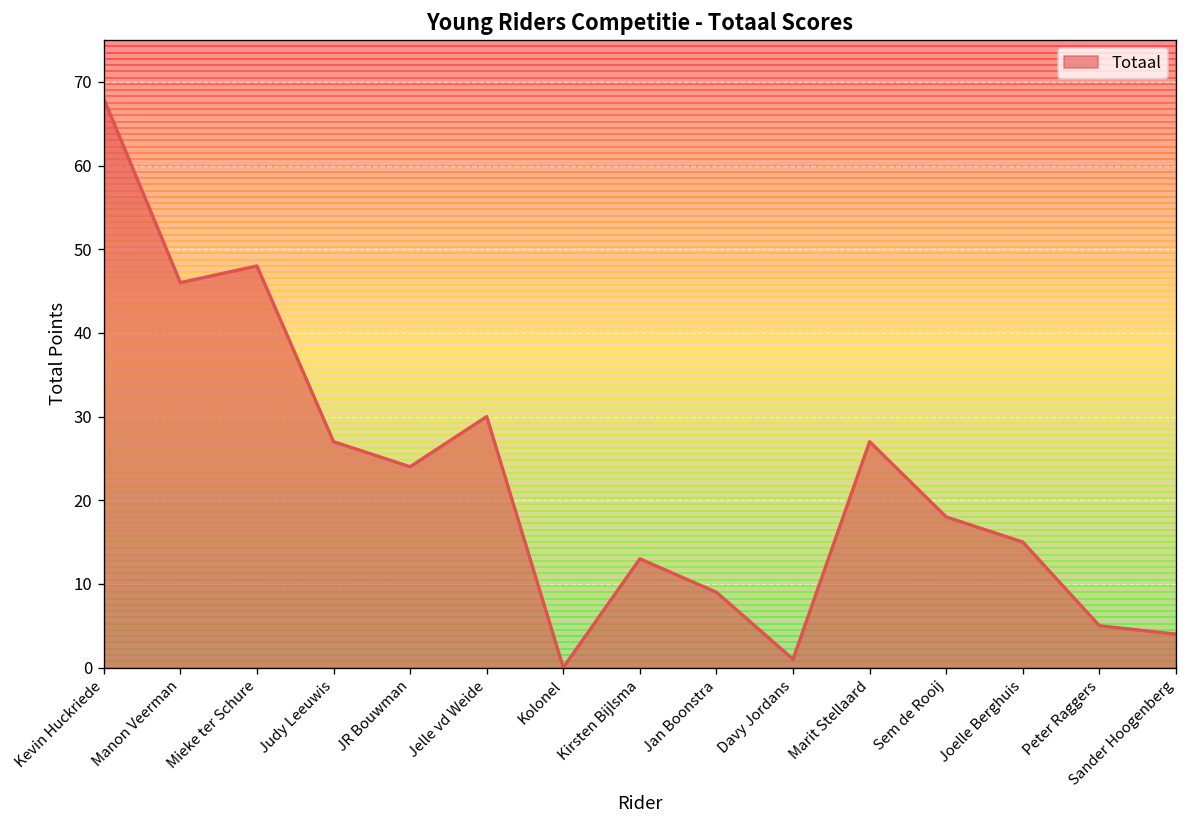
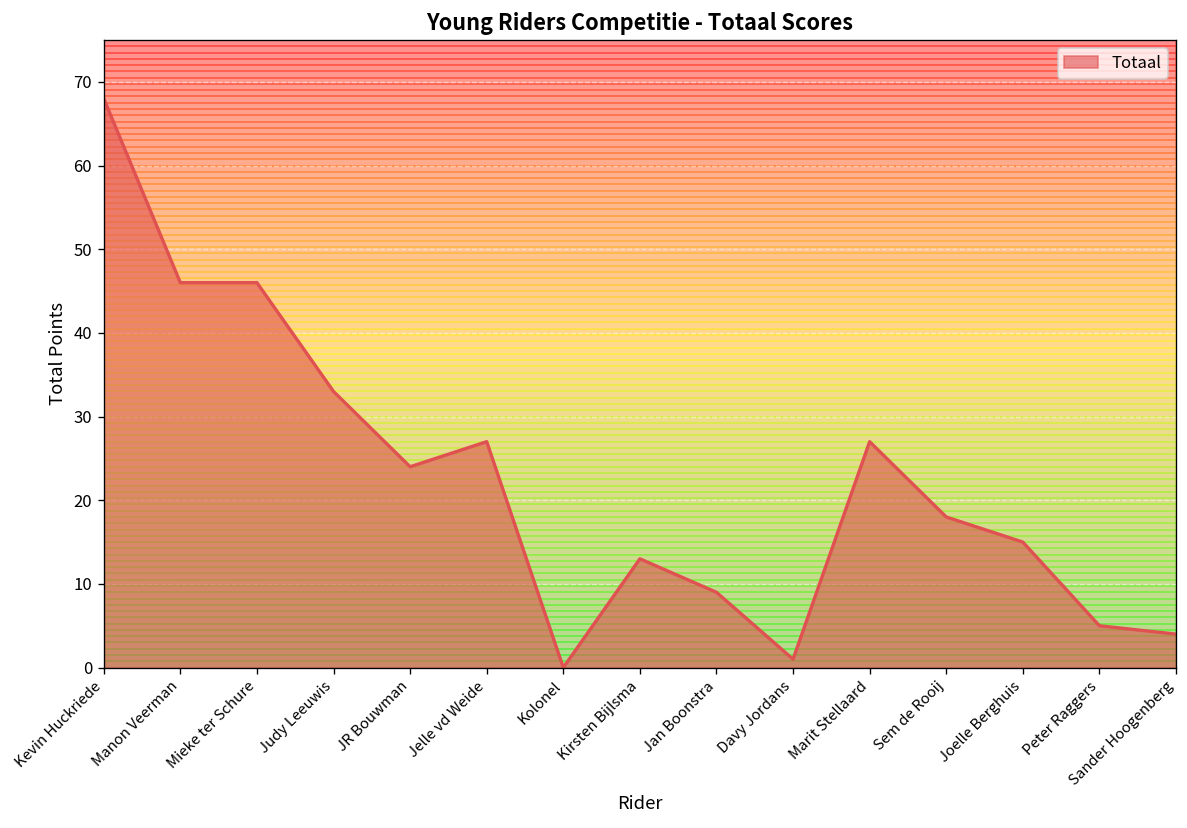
  {
    "Kevin Huckriede": 68,
    "Manon Veerman": 46,
-   "Mieke ter Schure": 48,
-   "Judy Leeuwis": 27,
+   "Mieke ter Schure": 46,
+   "Judy Leeuwis": 33,
    "JR Bouwman": 24,
-   "Jelle vd Weide": 30,
+   "Jelle vd Weide": 27,
    "Kolonel": 0,
    "Kirsten Bijlsma": 13,
    "Jan Boonstra": 9,
    "Davy Jordans": 1,
    "Marit Stellaard": 27,
    "Sem de Rooij": 18,
    "Joelle Berghuis": 15,
    "Peter Raggers": 5,
    "Sander Hoogenberg": 4
  }
